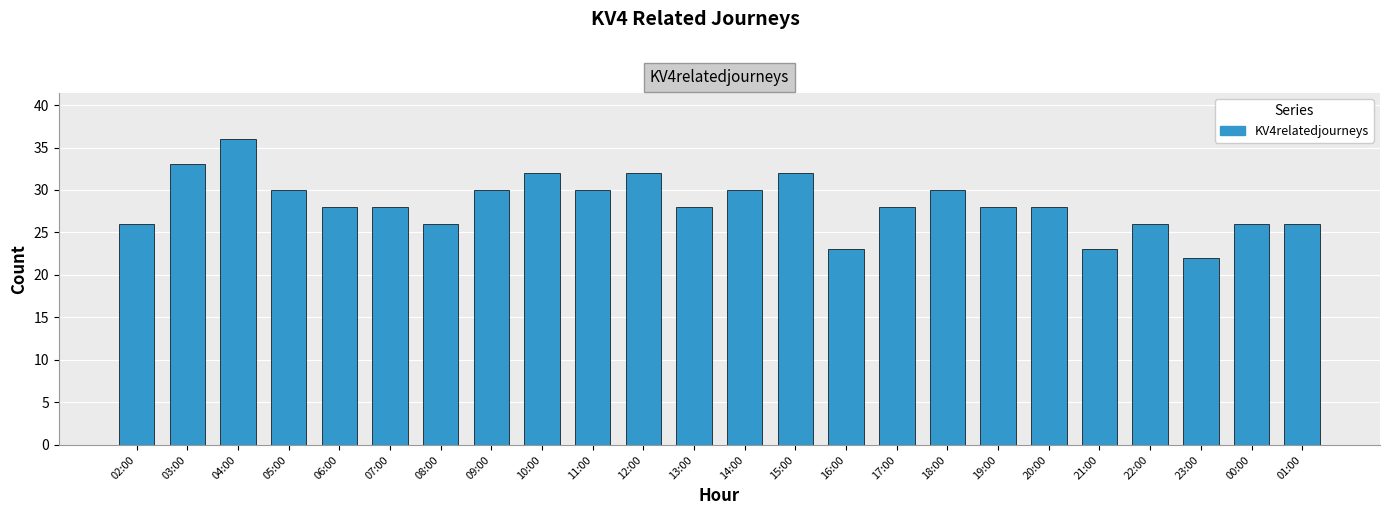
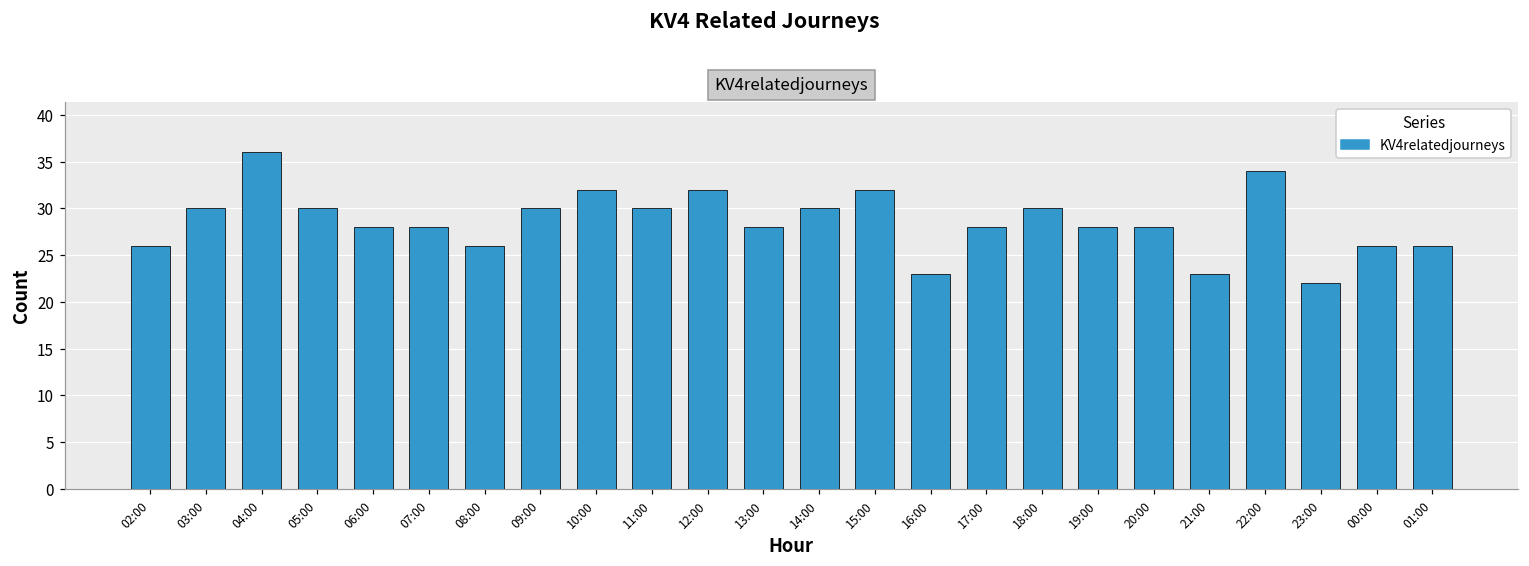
  {
    "02:00": 26,
-   "03:00": 33,
+   "03:00": 30,
    "04:00": 36,
    "05:00": 30,
    "06:00": 28,
    "07:00": 28,
    "08:00": 26,
    "09:00": 30,
    "10:00": 32,
    "11:00": 30,
    "12:00": 32,
    "13:00": 28,
    "14:00": 30,
    "15:00": 32,
    "16:00": 23,
    "17:00": 28,
    "18:00": 30,
    "19:00": 28,
    "20:00": 28,
    "21:00": 23,
-   "22:00": 26,
+   "22:00": 34,
    "23:00": 22,
    "00:00": 26,
    "01:00": 26
  }
